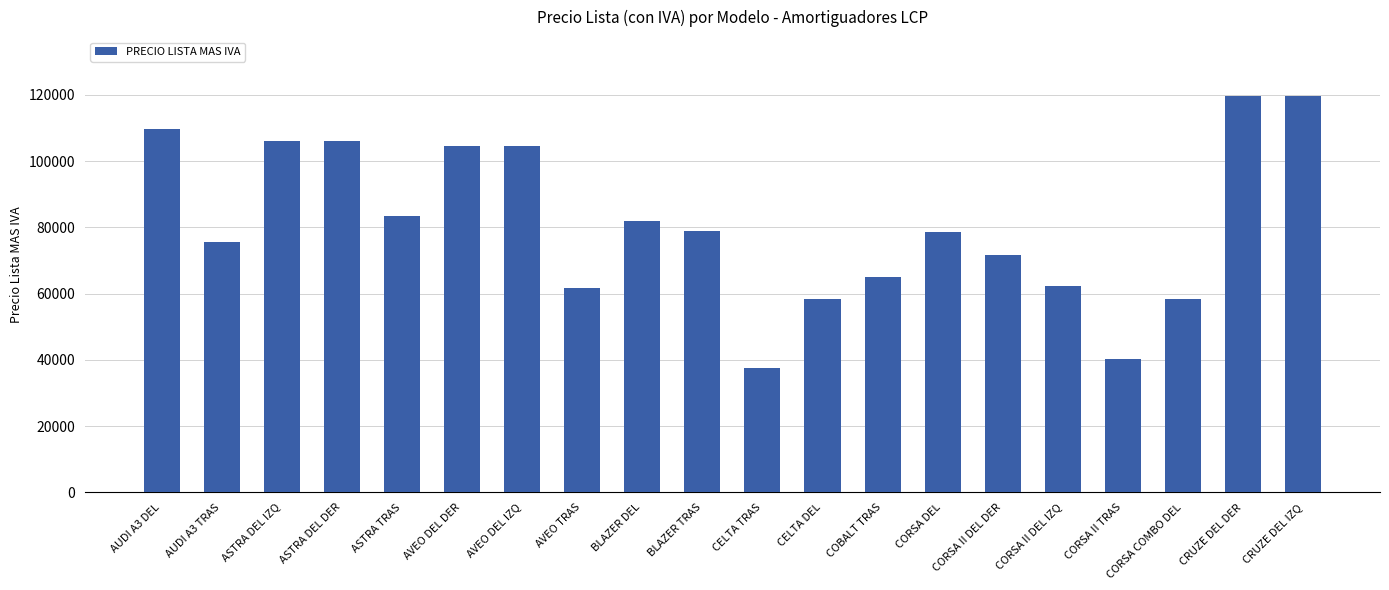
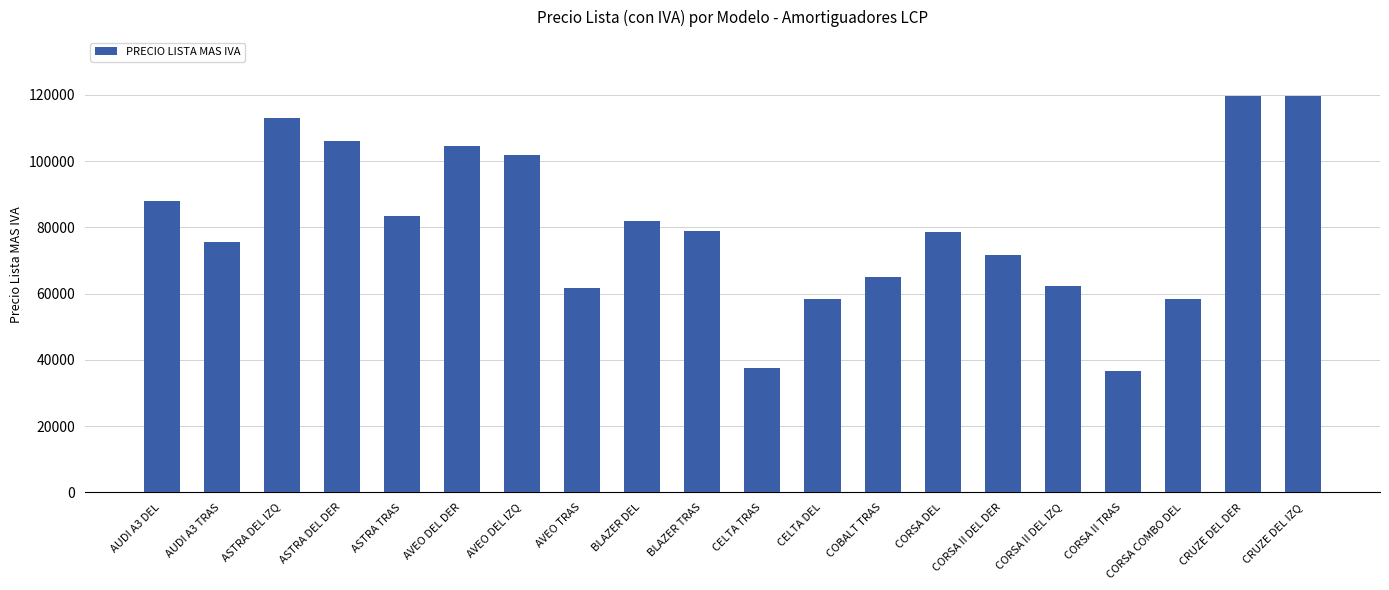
  {
-   "AUDI A3 DEL": 110000,
+   "AUDI A3 DEL": 88000,
    "AUDI A3 TRAS": 75000,
-   "ASTRA DEL IZQ": 106000,
+   "ASTRA DEL IZQ": 113000,
    "ASTRA DEL DER": 106000,
    "ASTRA TRAS": 83000,
    "AVEO DEL DER": 105000,
-   "AVEO DEL IZQ": 105000,
+   "AVEO DEL IZQ": 102000,
    "AVEO TRAS": 62000,
    "BLAZER DEL": 82000,
    "BLAZER TRAS": 79000,
    "CELTA TRAS": 38000,
    "CELTA DEL": 58000,
    "COBALT TRAS": 65000,
    "CORSA DEL": 79000,
    "CORSA II DEL DER": 72000,
    "CORSA II DEL IZQ": 62000,
-   "CORSA II TRAS": 40000,
+   "CORSA II TRAS": 37000,
    "CORSA COMBO DEL": 58000,
    "CRUZE DEL DER": 120000,
    "CRUZE DEL IZQ": 120000
  }
